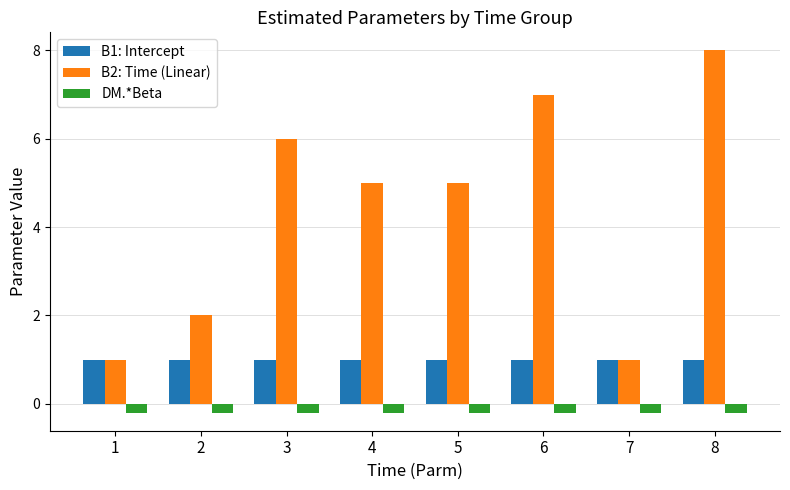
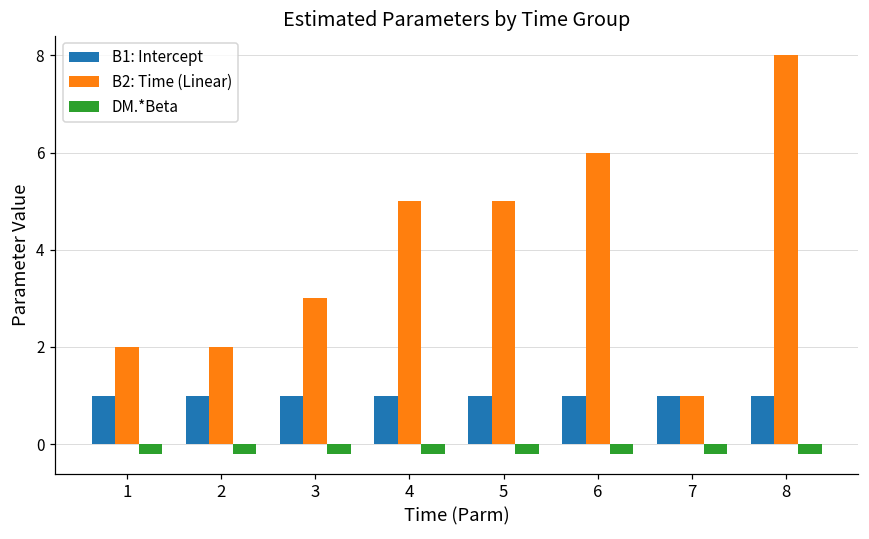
  {
    "B1: Intercept": {
      "1": 1,
      "2": 1,
      "3": 1,
      "4": 1,
      "5": 1,
      "6": 1,
      "7": 1,
      "8": 1
    },
    "B2: Time (Linear)": {
-     "1": 1,
+     "1": 2,
      "2": 2,
-     "3": 6,
+     "3": 3,
      "4": 5,
      "5": 5,
-     "6": 7,
+     "6": 6,
      "7": 1,
      "8": 8
    },
    "DM.*Beta": {
      "1": -0.2,
      "2": -0.2,
      "3": -0.2,
      "4": -0.2,
      "5": -0.2,
      "6": -0.2,
      "7": -0.2,
      "8": -0.2
    }
  }
